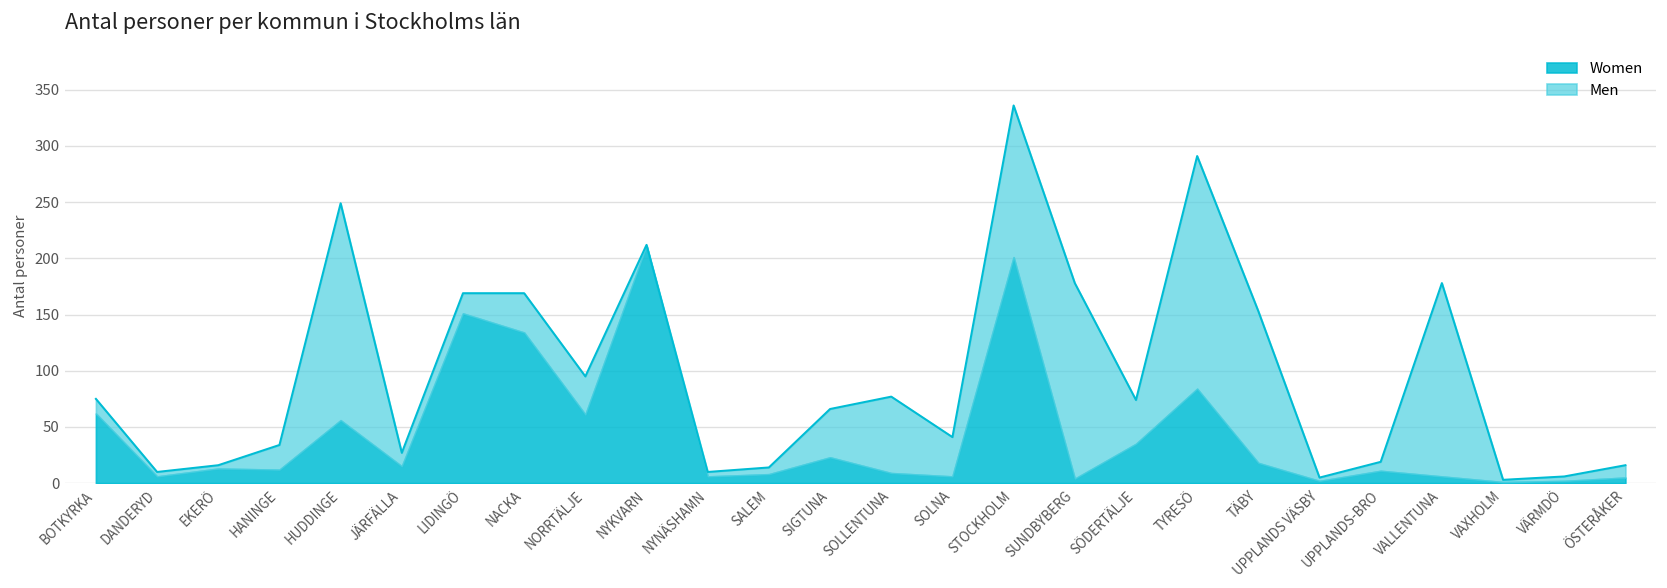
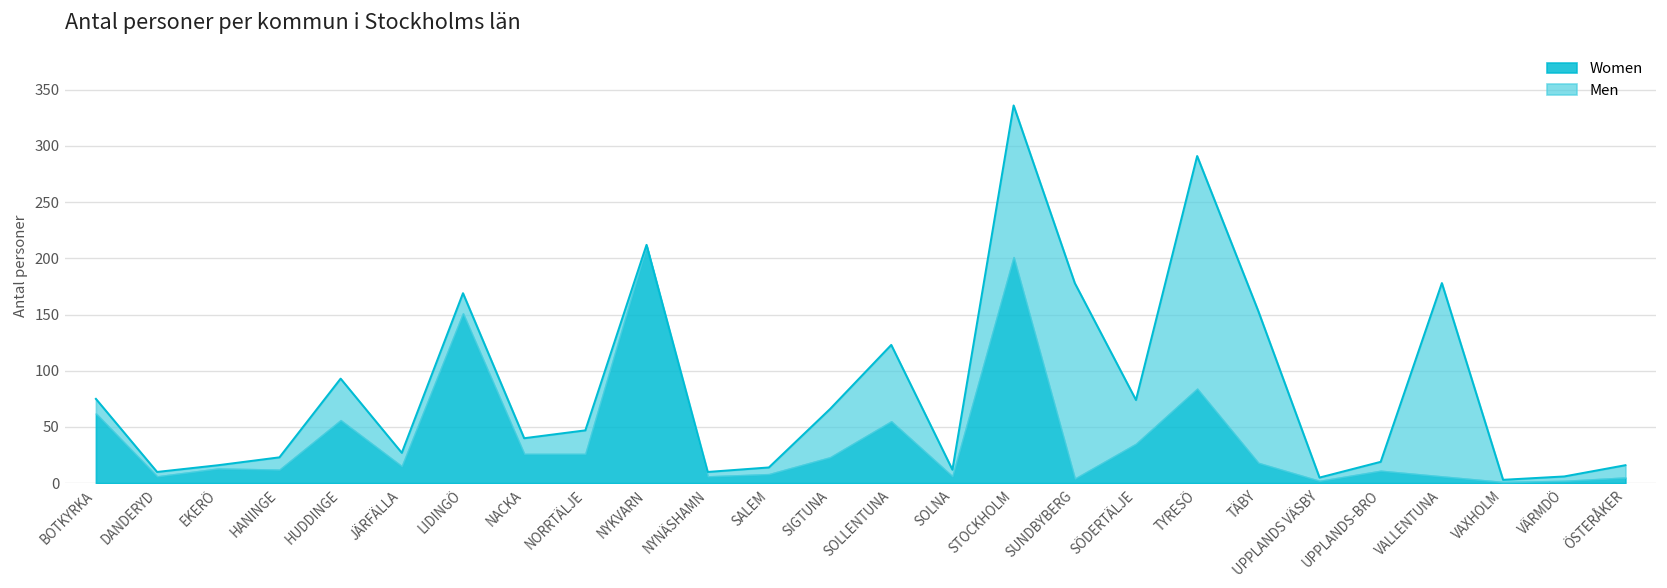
  {
    "Women": {
      "BOTKYRKA": 60,
      "DANDERYD": 10,
      "EKERÖ": 10,
      "HANINGE": 10,
      "HUDDINGE": 60,
      "JÄRFÄLLA": 20,
      "LIDINGÖ": 150,
-     "NACKA": 130,
-     "NORRTÄLJE": 60,
+     "NACKA": 30,
+     "NORRTÄLJE": 30,
      "NYNÄSHAMN": 10,
      "SALEM": 10,
      "SIGTUNA": 20,
-     "SOLLENTUNA": 10,
+     "SOLLENTUNA": 60,
      "SOLNA": 10,
      "STOCKHOLM": 200,
      "SUNDBYBERG": 0,
      "SÖDERTÄLJE": 40,
      "TYRESÖ": 80,
      "TÄBY": 20,
      "UPPLANDS-BRO": 10,
      "VALLENTUNA": 10,
      "ÖSTERÅKER": 10
    },
    "Men": {
      "BOTKYRKA": 10,
      "DANDERYD": 0,
      "EKERÖ": 0,
-     "HANINGE": 20,
-     "HUDDINGE": 190,
+     "HANINGE": 10,
+     "HUDDINGE": 40,
      "JÄRFÄLLA": 10,
      "LIDINGÖ": 20,
-     "NACKA": 40,
-     "NORRTÄLJE": 30,
+     "NACKA": 10,
+     "NORRTÄLJE": 20,
      "NYNÄSHAMN": 0,
      "SALEM": 10,
      "SIGTUNA": 40,
      "SOLLENTUNA": 70,
-     "SOLNA": 40,
+     "SOLNA": 10,
      "STOCKHOLM": 140,
      "SUNDBYBERG": 170,
      "SÖDERTÄLJE": 40,
      "TYRESÖ": 210,
      "TÄBY": 140,
      "UPPLANDS VÄSBY": 0,
      "UPPLANDS-BRO": 10,
      "VALLENTUNA": 170,
      "VÄRMDÖ": 0,
      "ÖSTERÅKER": 10
    }
  }
